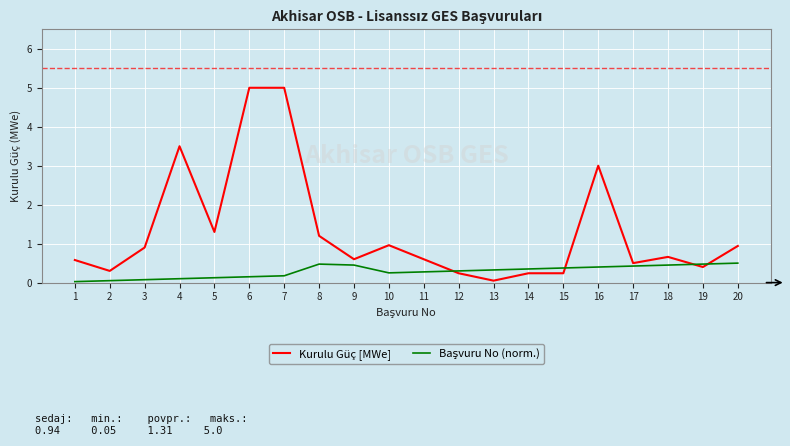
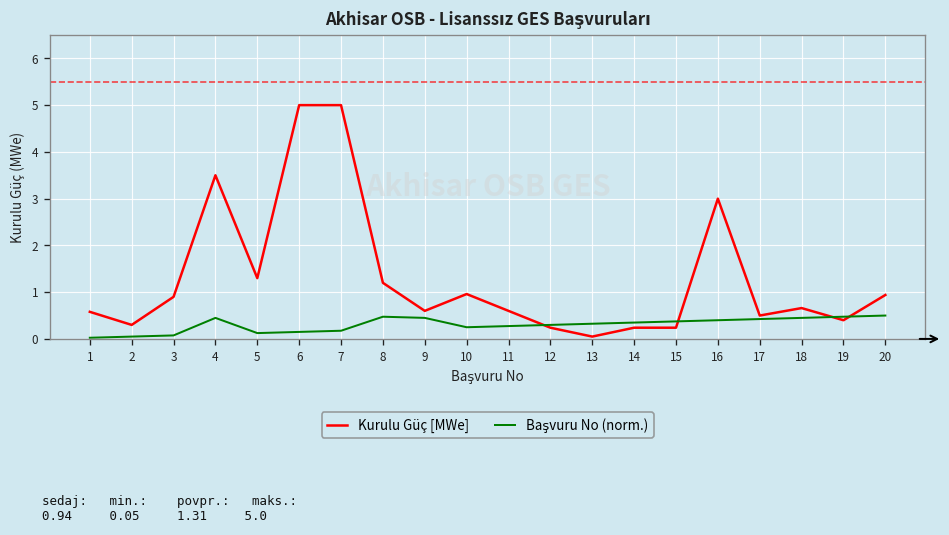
  {
    "Kurulu Güç [MWe]": {
      "1": 0.6,
      "2": 0.3,
      "3": 0.9,
      "4": 3.5,
      "5": 1.3,
      "6": 5.0,
      "7": 5.0,
      "8": 1.2,
      "9": 0.6,
      "10": 1.0,
      "11": 0.6,
      "13": 0.1,
      "14": 0.2,
      "15": 0.2,
      "16": 3.0,
      "17": 0.5,
      "18": 0.7,
      "19": 0.4,
      "20": 0.9
    },
    "Başvuru No (norm.)": {
      "1": 0.0,
      "2": 0.1,
      "3": 0.1,
-     "4": 0.1,
+     "4": 0.5,
      "5": 0.1,
      "6": 0.2,
      "7": 0.2,
      "8": 0.5,
      "9": 0.5,
      "10": 0.3,
      "11": 0.3,
      "13": 0.3,
      "14": 0.4,
      "15": 0.4,
      "16": 0.4,
      "17": 0.4,
      "18": 0.5,
      "19": 0.5,
      "20": 0.5
    }
  }
